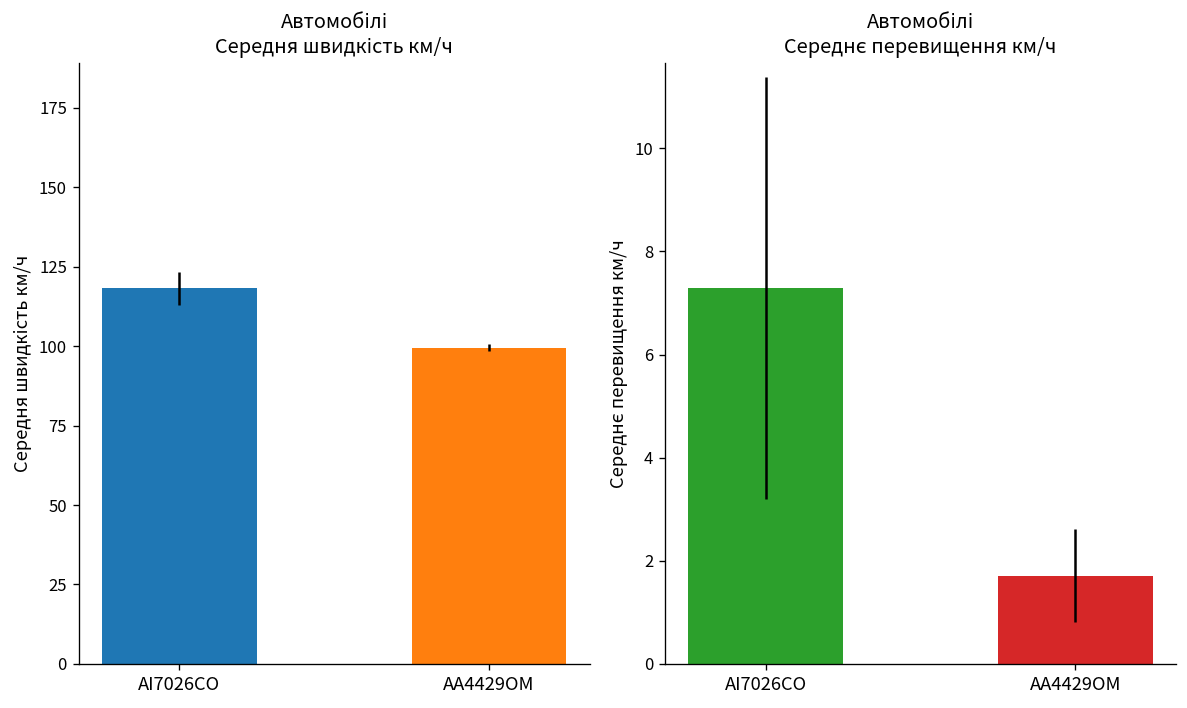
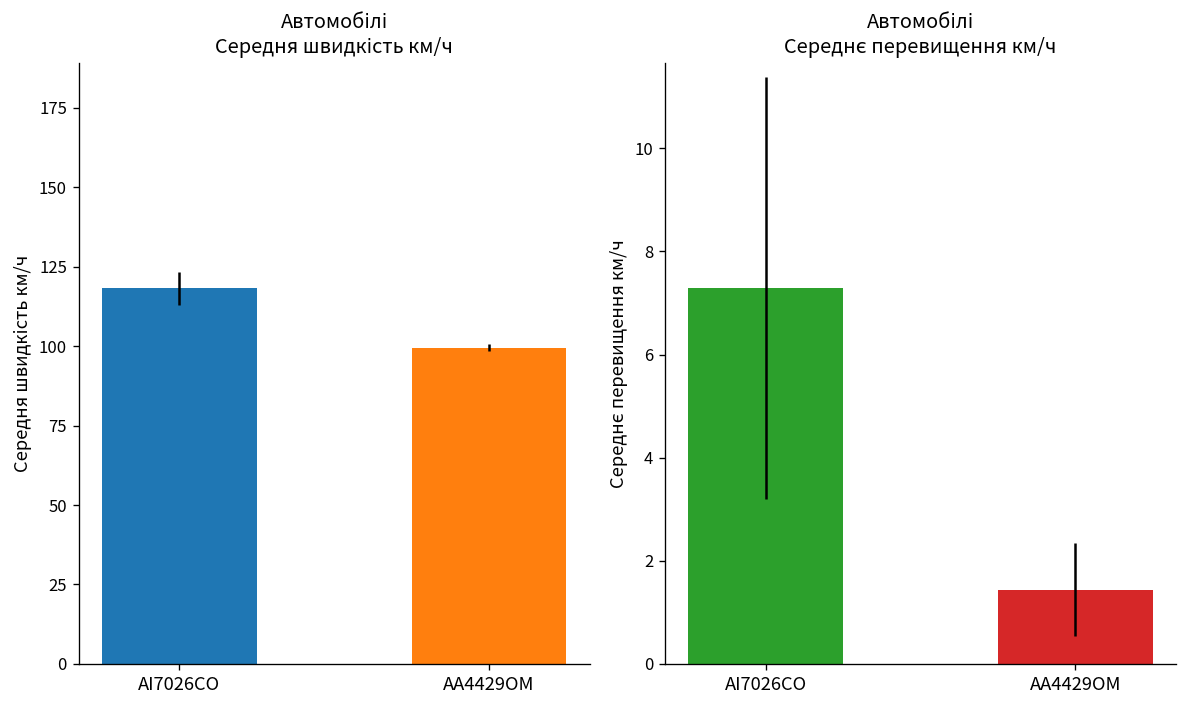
  {
    "Автомобілі Середня швидкість км/ч": {
      "AI7026CO": 118,
      "AA4429OM": 100
    },
    "Автомобілі Середнє перевищення км/ч": {
      "AI7026CO": 7.3,
-     "AA4429OM": 1.7
+     "AA4429OM": 1.4
    }
  }
